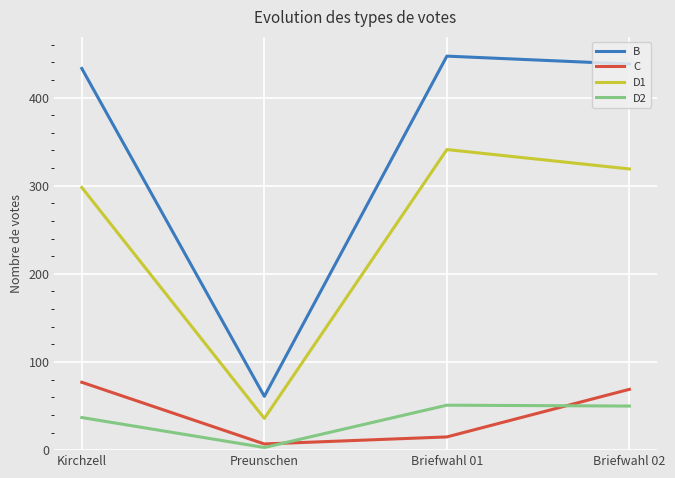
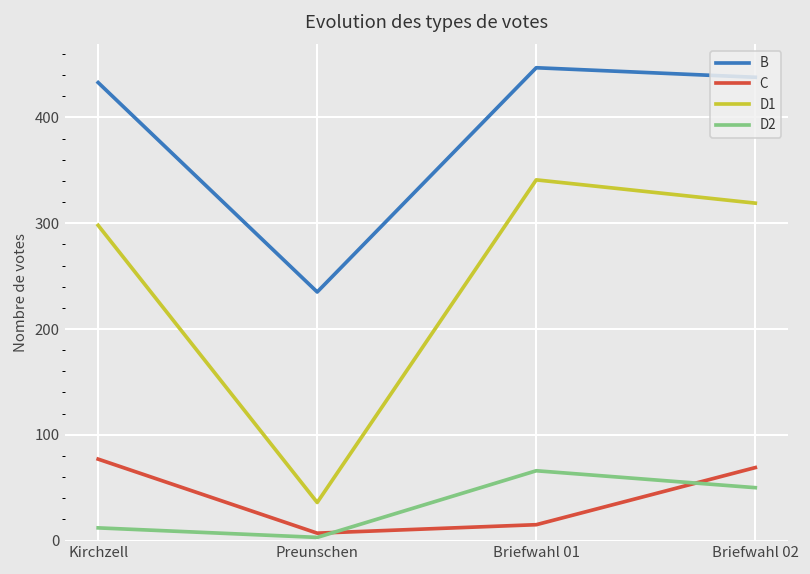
  {
    "B": {
      "Kirchzell": 430,
-     "Preunschen": 60,
+     "Preunschen": 240,
      "Briefwahl 01": 450
    },
    "C": {
      "Kirchzell": 80,
      "Preunschen": 10,
      "Briefwahl 01": 20,
      "Briefwahl 02": 70
    },
    "D1": {
      "Kirchzell": 300,
      "Preunschen": 40,
      "Briefwahl 01": 340,
      "Briefwahl 02": 320
    },
    "D2": {
-     "Kirchzell": 40,
+     "Kirchzell": 10,
      "Preunschen": 0,
-     "Briefwahl 01": 50,
+     "Briefwahl 01": 70,
      "Briefwahl 02": 50
    }
  }
